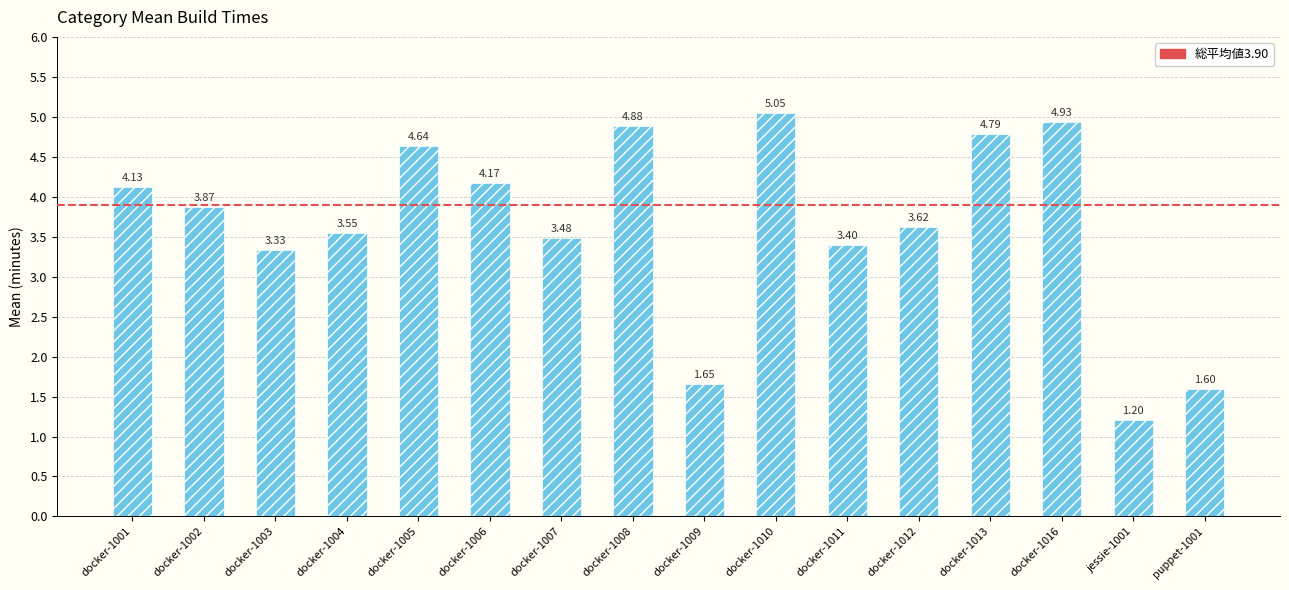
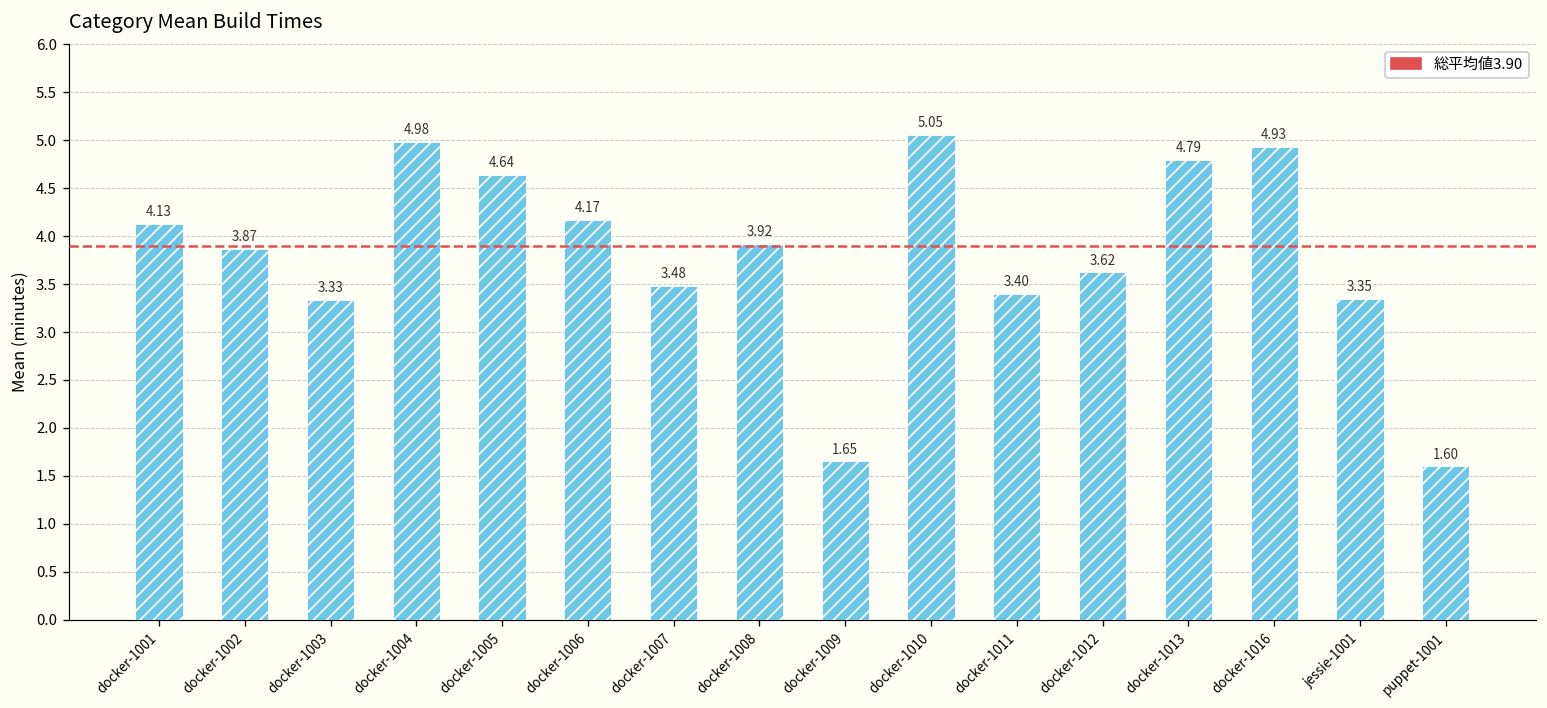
  {
    "docker-1001": 4.13,
    "docker-1002": 3.87,
    "docker-1003": 3.33,
-   "docker-1004": 3.55,
+   "docker-1004": 4.98,
    "docker-1005": 4.64,
    "docker-1006": 4.17,
    "docker-1007": 3.48,
-   "docker-1008": 4.88,
+   "docker-1008": 3.92,
    "docker-1009": 1.65,
    "docker-1010": 5.05,
    "docker-1011": 3.40,
    "docker-1012": 3.62,
    "docker-1013": 4.79,
    "docker-1016": 4.93,
-   "jessie-1001": 1.20,
+   "jessie-1001": 3.35,
    "puppet-1001": 1.60
  }
